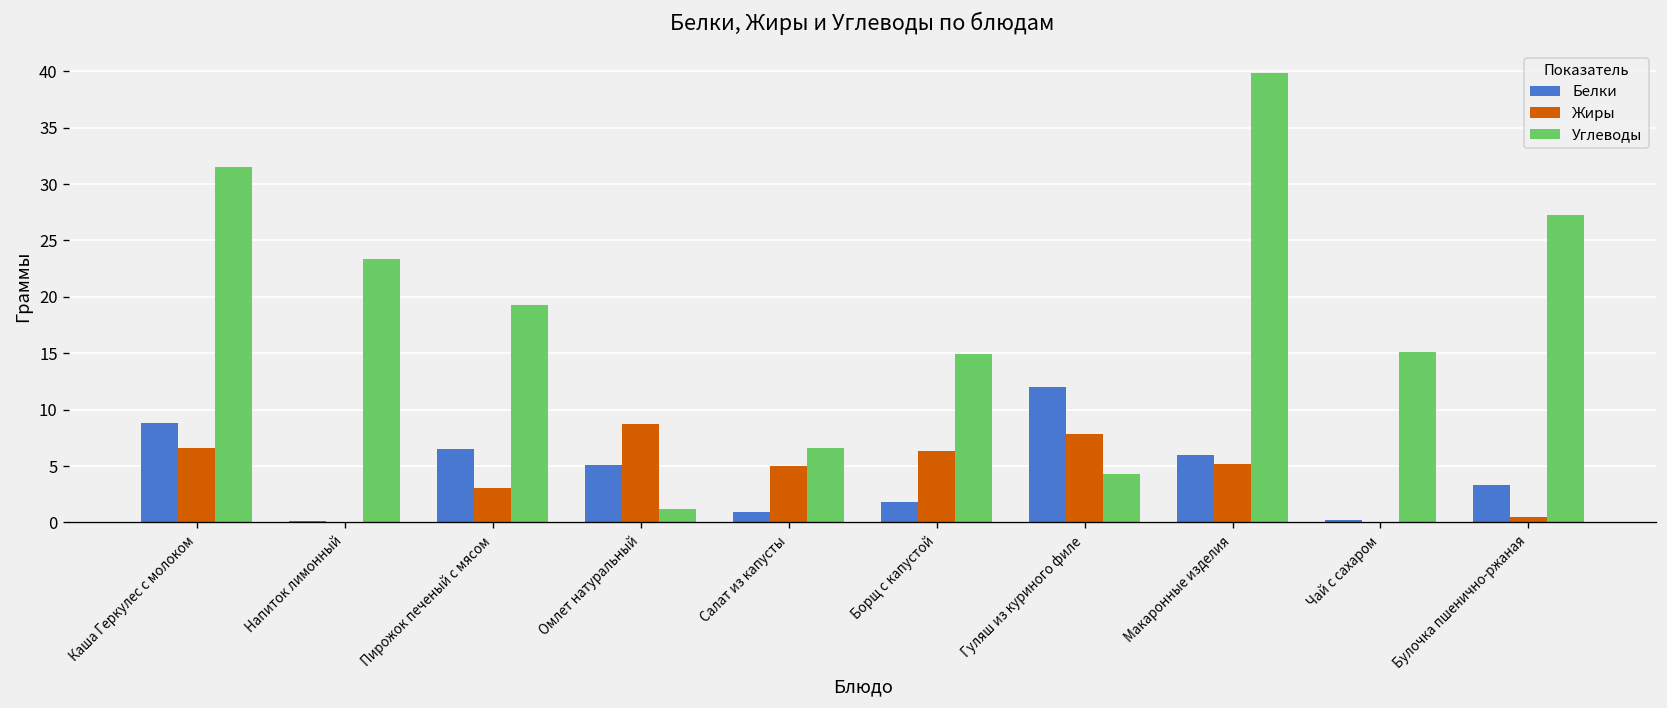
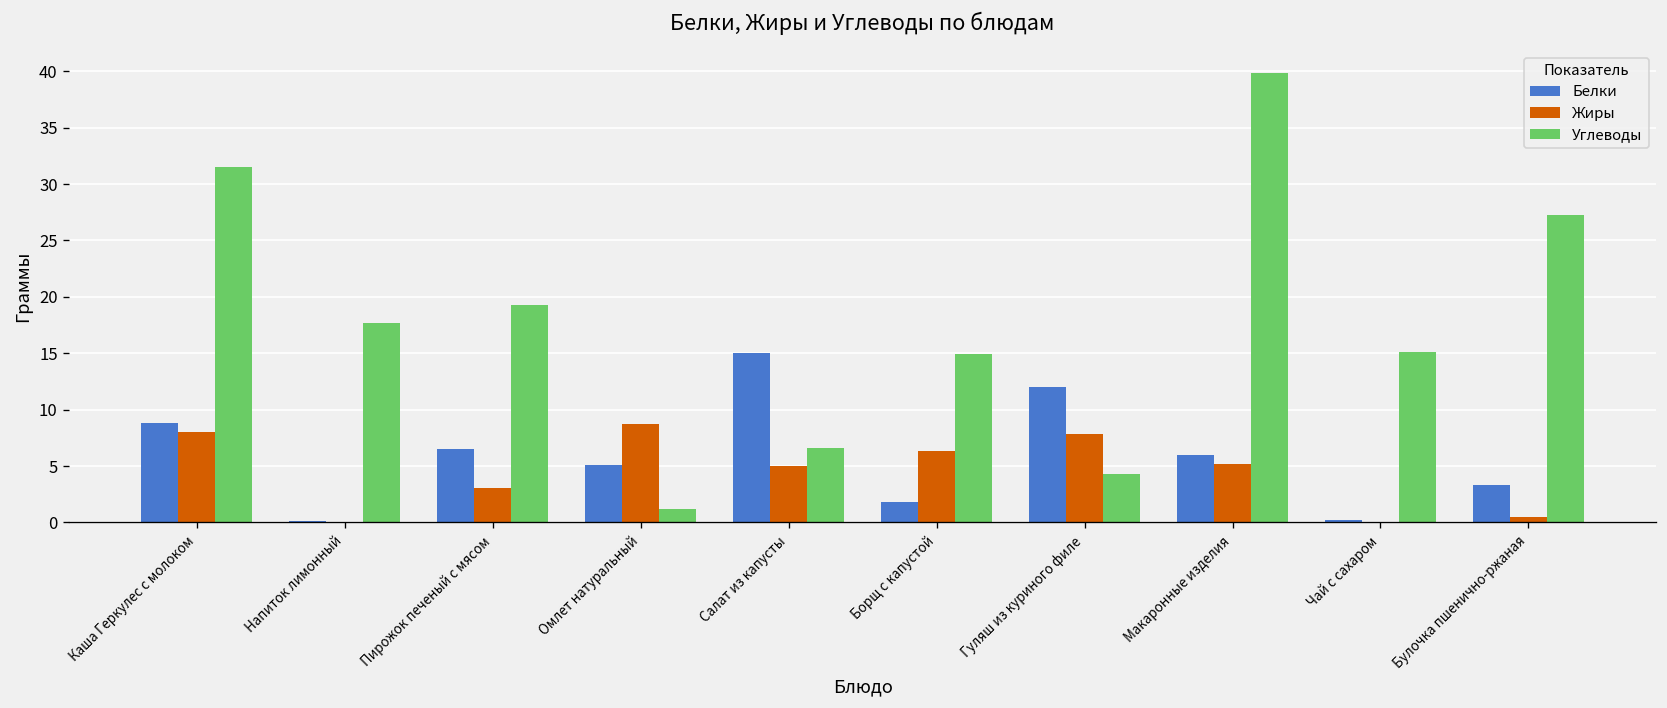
  {
    "Белки": {
      "Каша Геркулес с молоком": 9,
      "Пирожок печеный с мясом": 7,
      "Омлет натуральный": 5,
-     "Салат из капусты": 1,
+     "Салат из капусты": 15,
      "Борщ с капустой": 2,
      "Гуляш из куриного филе": 12,
      "Макаронные изделия": 6,
      "Булочка пшенично-ржаная": 3
    },
    "Жиры": {
-     "Каша Геркулес с молоком": 7,
+     "Каша Геркулес с молоком": 8,
      "Пирожок печеный с мясом": 3,
      "Омлет натуральный": 9,
      "Салат из капусты": 5,
      "Борщ с капустой": 6,
      "Гуляш из куриного филе": 8,
      "Макаронные изделия": 5,
      "Булочка пшенично-ржаная": 1
    },
    "Углеводы": {
      "Каша Геркулес с молоком": 32,
-     "Напиток лимонный": 23,
+     "Напиток лимонный": 18,
      "Пирожок печеный с мясом": 19,
      "Омлет натуральный": 1,
      "Салат из капусты": 7,
      "Борщ с капустой": 15,
      "Гуляш из куриного филе": 4,
      "Макаронные изделия": 40,
      "Чай с сахаром": 15,
      "Булочка пшенично-ржаная": 27
    }
  }
